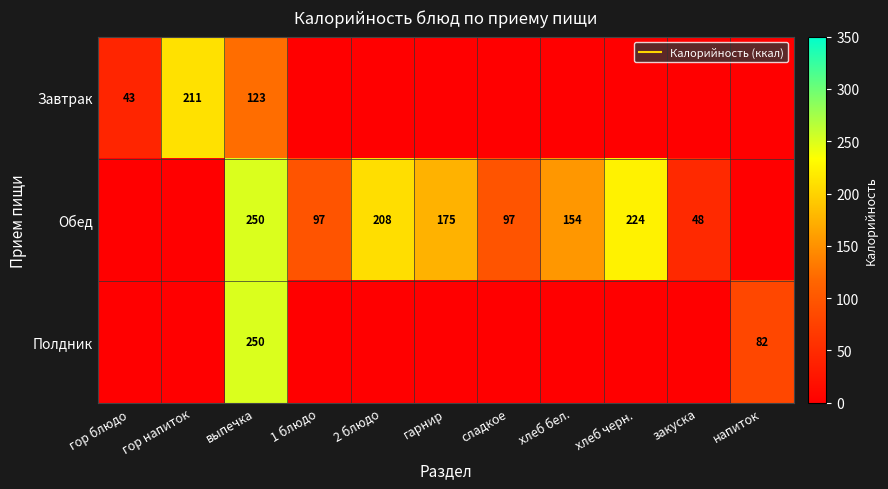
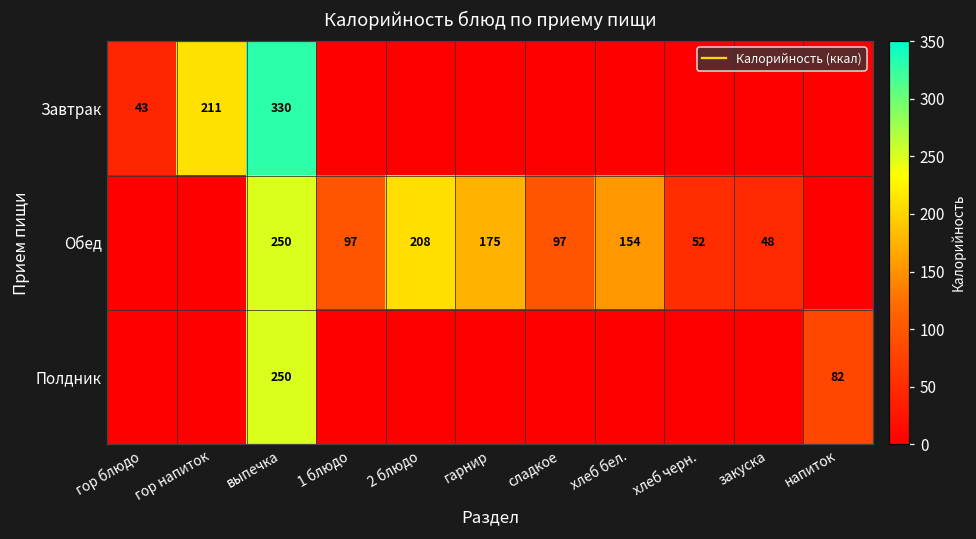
  {
    "Завтрак": {
      "гор блюдо": 43,
      "гор напиток": 211,
-     "выпечка": 123
+     "выпечка": 330
    },
    "Обед": {
      "выпечка": 250,
      "1 блюдо": 97,
      "2 блюдо": 208,
      "гарнир": 175,
      "сладкое": 97,
      "хлеб бел.": 154,
-     "хлеб черн.": 224,
+     "хлеб черн.": 52,
      "закуска": 48
    },
    "Полдник": {
      "выпечка": 250,
      "напиток": 82
    }
  }
